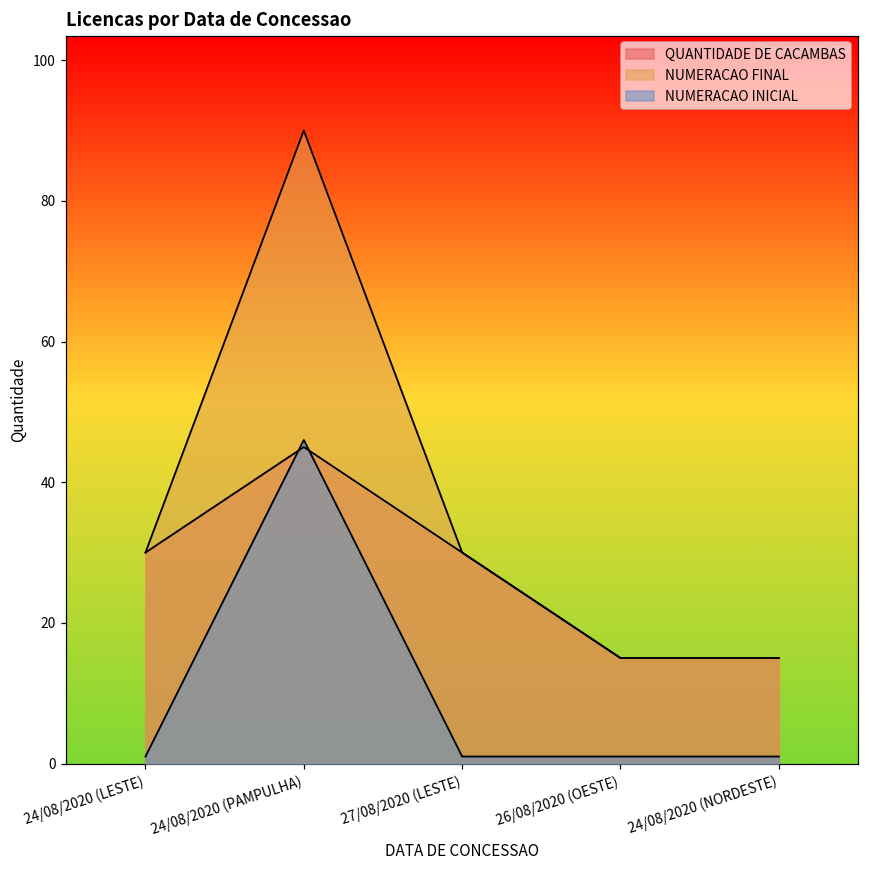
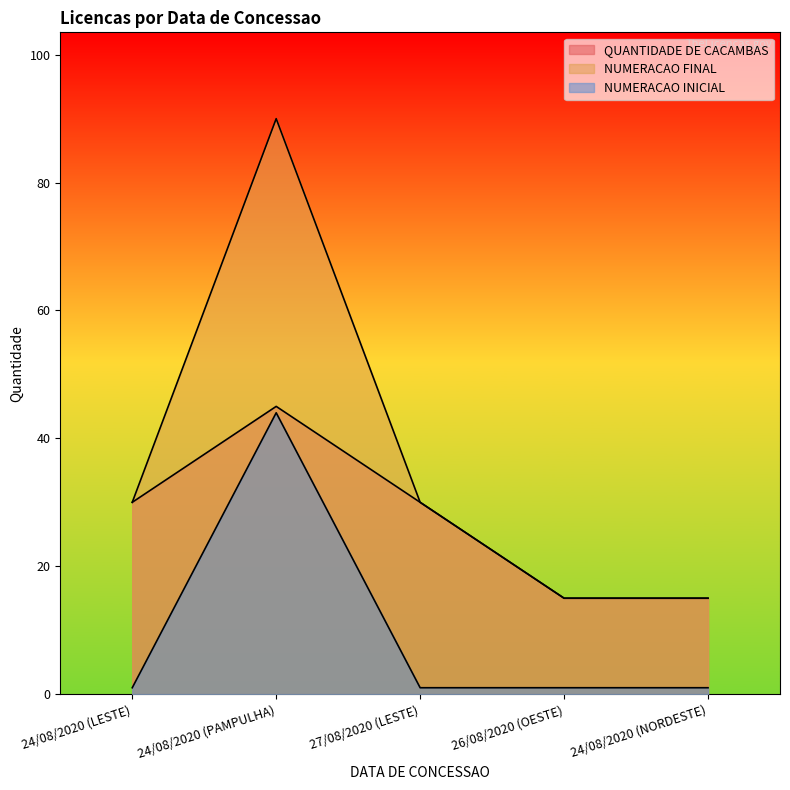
  {
    "NUMERACAO INICIAL": {
      "24/08/2020 (LESTE)": 1,
-     "24/08/2020 (PAMPULHA)": 46,
+     "24/08/2020 (PAMPULHA)": 44,
      "27/08/2020 (LESTE)": 1,
      "26/08/2020 (OESTE)": 1,
      "24/08/2020 (NORDESTE)": 1
    }
  }
